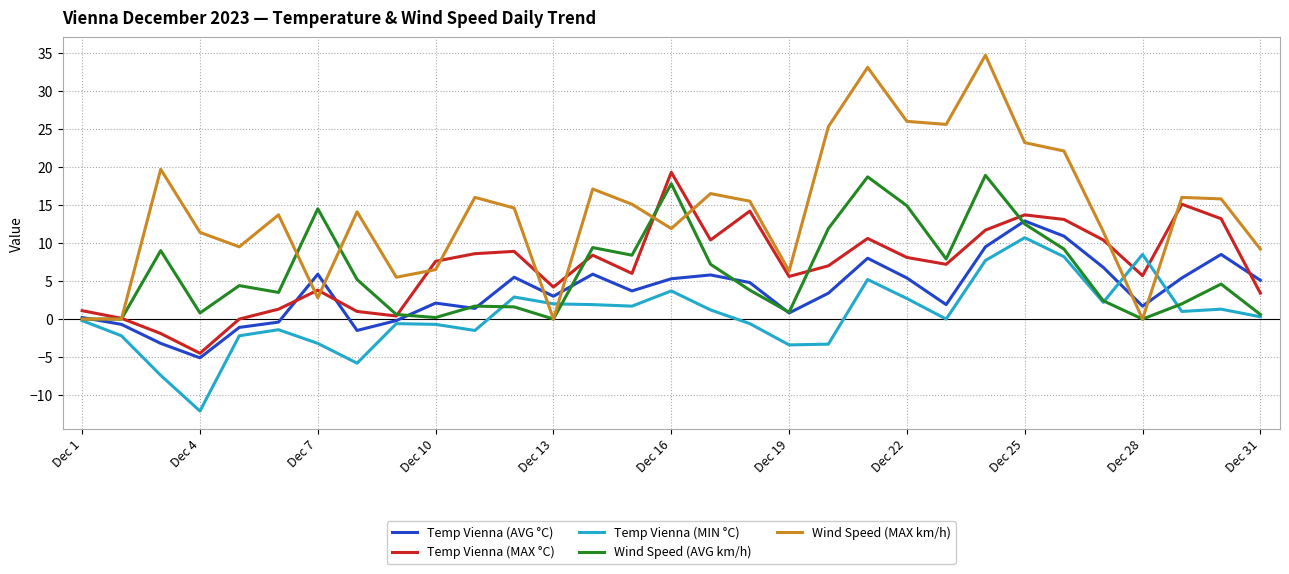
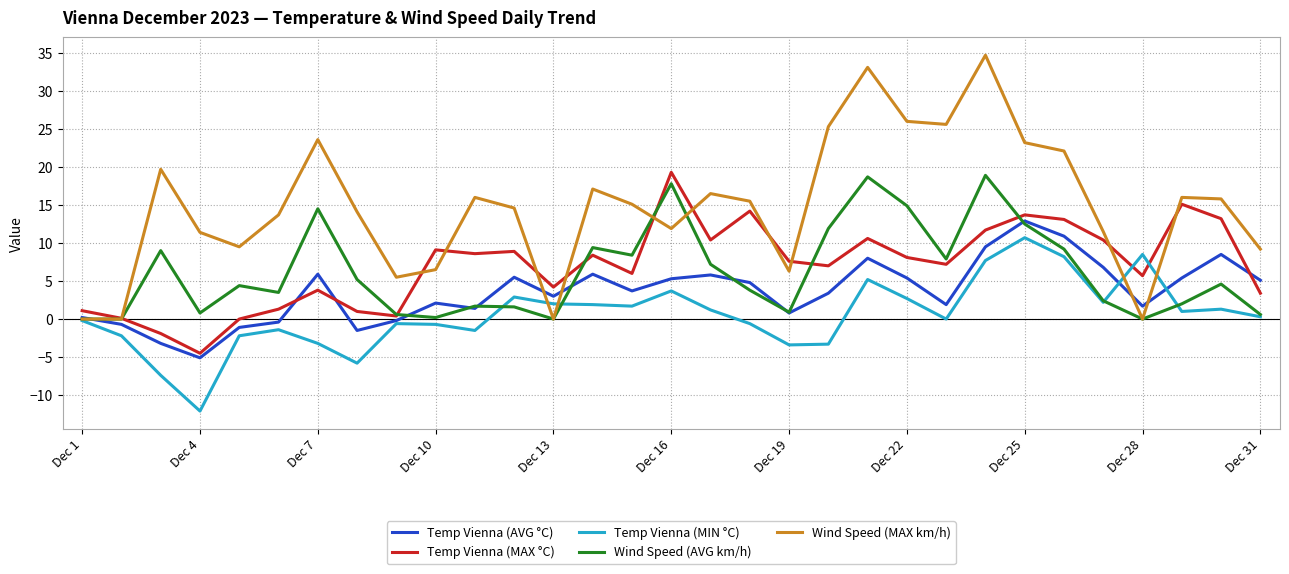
  {
    "Temp Vienna (AVG °C)": {
      "Dec 4": -5,
      "Dec 7": 6,
      "Dec 10": 2,
      "Dec 13": 3,
      "Dec 16": 5,
      "Dec 22": 5,
      "Dec 25": 13,
      "Dec 28": 2,
      "Dec 31": 5
    },
    "Temp Vienna (MAX °C)": {
      "Dec 1": 1,
      "Dec 4": -5,
      "Dec 7": 4,
-     "Dec 10": 8,
+     "Dec 10": 9,
      "Dec 13": 4,
      "Dec 16": 19,
-     "Dec 19": 6,
+     "Dec 19": 8,
      "Dec 22": 8,
      "Dec 25": 14,
      "Dec 28": 6,
      "Dec 31": 3
    },
    "Temp Vienna (MIN °C)": {
      "Dec 4": -12,
      "Dec 7": -3,
      "Dec 10": -1,
      "Dec 13": 2,
      "Dec 16": 4,
      "Dec 19": -3,
      "Dec 22": 3,
      "Dec 25": 11,
      "Dec 28": 9
    },
    "Wind Speed (AVG km/h)": {
      "Dec 4": 1,
      "Dec 7": 15,
      "Dec 10": 0,
      "Dec 16": 18,
      "Dec 22": 15,
      "Dec 25": 13
    },
    "Wind Speed (MAX km/h)": {
      "Dec 4": 11,
-     "Dec 7": 3,
+     "Dec 7": 24,
      "Dec 10": 7,
      "Dec 16": 12,
      "Dec 19": 6,
      "Dec 22": 26,
      "Dec 25": 23,
      "Dec 31": 9
    }
  }
